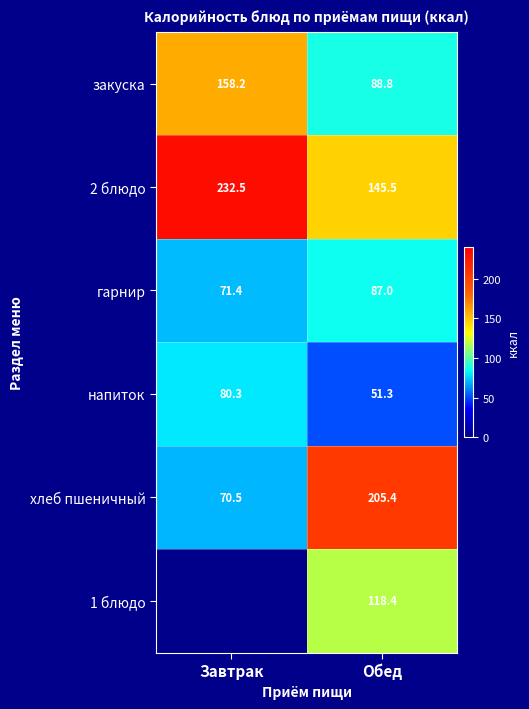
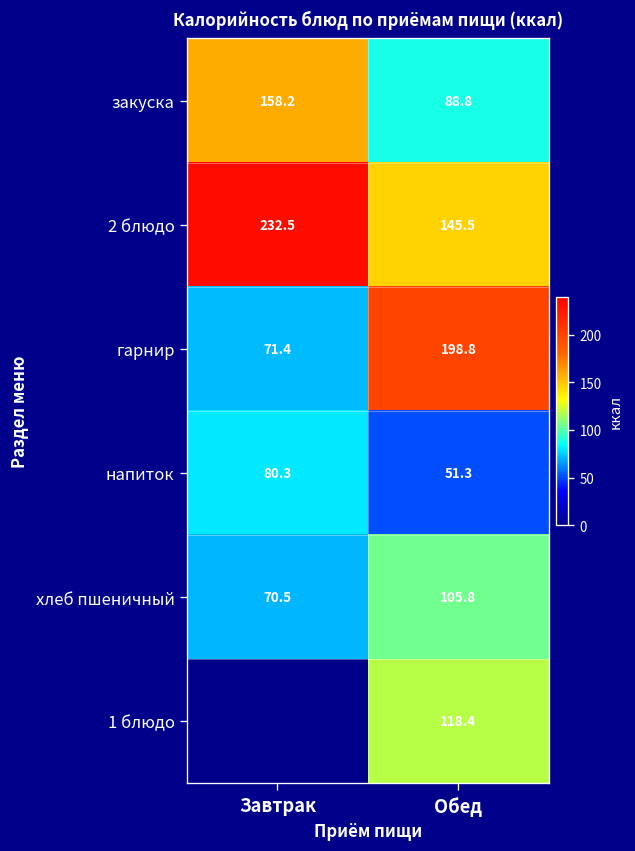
  {
    "закуска": {
      "Завтрак": 158.2,
      "Обед": 88.8
    },
    "2 блюдо": {
      "Завтрак": 232.5,
      "Обед": 145.5
    },
    "гарнир": {
      "Завтрак": 71.4,
-     "Обед": 87.0
+     "Обед": 198.8
    },
    "напиток": {
      "Завтрак": 80.3,
      "Обед": 51.3
    },
    "хлеб пшеничный": {
      "Завтрак": 70.5,
-     "Обед": 205.4
+     "Обед": 105.8
    },
    "1 блюдо": {
      "Обед": 118.4
    }
  }
